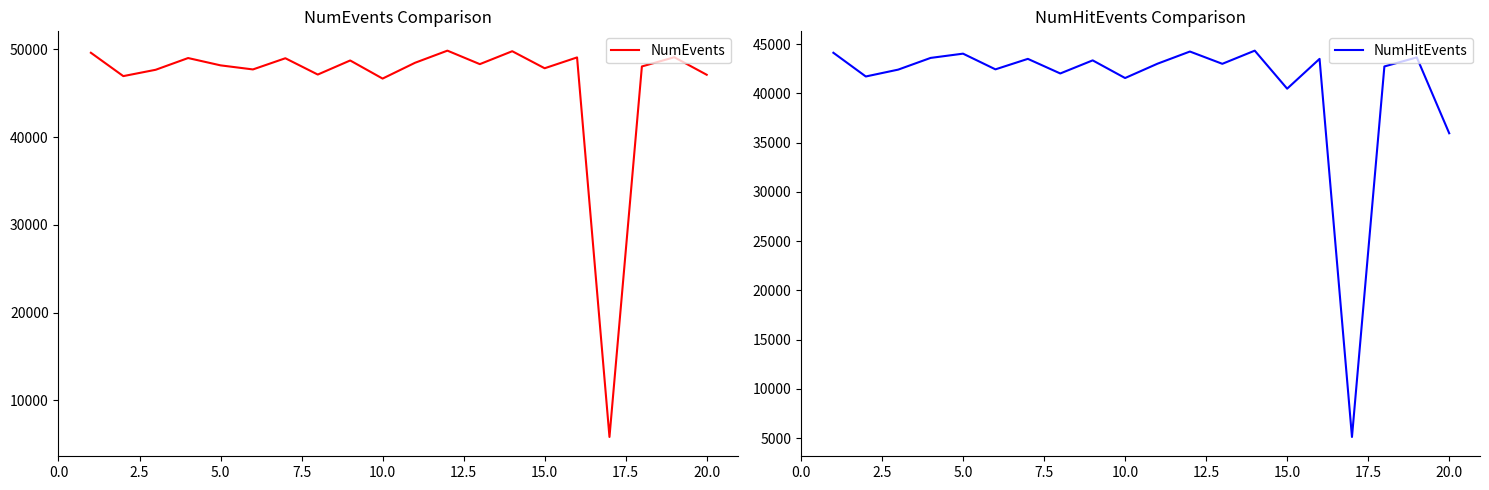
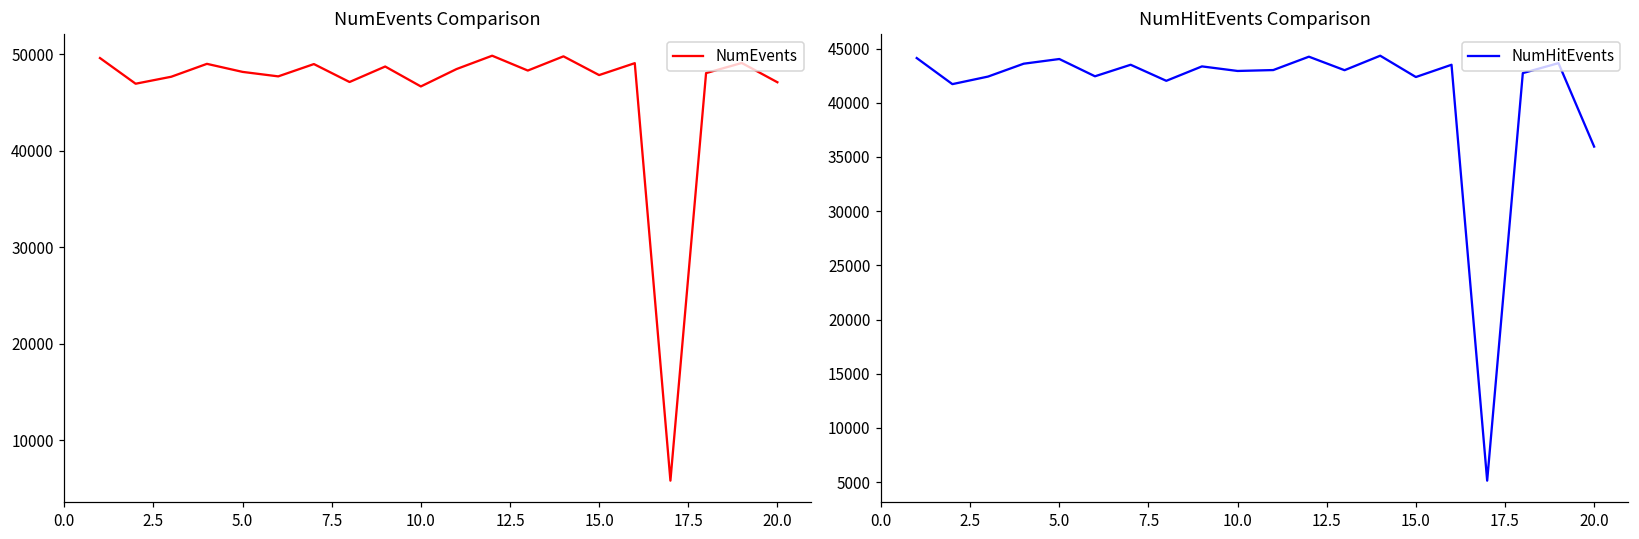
  {
    "NumEvents Comparison": {
      "5.0": 48000,
      "10.0": 47000,
      "15.0": 48000,
      "20.0": 47000
    },
    "NumHitEvents Comparison": {
      "5.0": 44000,
-     "10.0": 42000,
-     "15.0": 40000,
+     "10.0": 43000,
+     "15.0": 42000,
      "20.0": 36000
    }
  }
